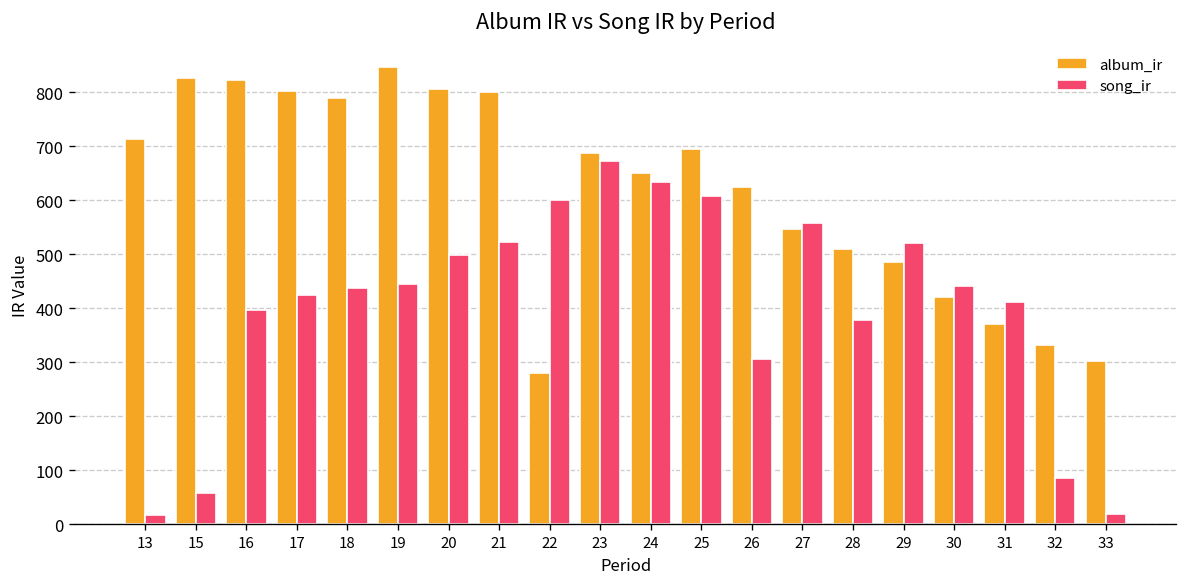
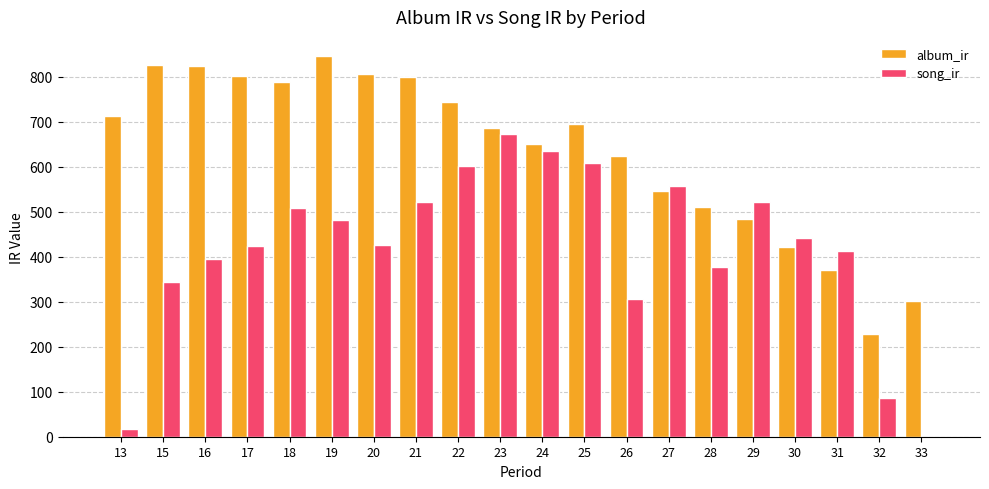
  {
    "album_ir": {
      "13": 710,
      "15": 830,
      "16": 820,
      "17": 800,
      "18": 790,
      "19": 850,
      "20": 810,
      "21": 800,
-     "22": 280,
+     "22": 740,
      "23": 690,
      "24": 650,
      "25": 690,
      "26": 620,
      "27": 550,
      "28": 510,
      "29": 480,
      "30": 420,
      "31": 370,
-     "32": 330,
+     "32": 230,
      "33": 300
    },
    "song_ir": {
      "13": 20,
-     "15": 60,
+     "15": 340,
      "16": 400,
      "17": 420,
-     "18": 440,
-     "19": 450,
-     "20": 500,
+     "18": 510,
+     "19": 480,
+     "20": 430,
      "21": 520,
      "22": 600,
      "23": 670,
      "24": 630,
      "25": 610,
      "26": 310,
      "27": 560,
      "28": 380,
      "29": 520,
      "30": 440,
      "31": 410,
      "32": 90,
-     "33": 20
+     "33": 0
    }
  }
